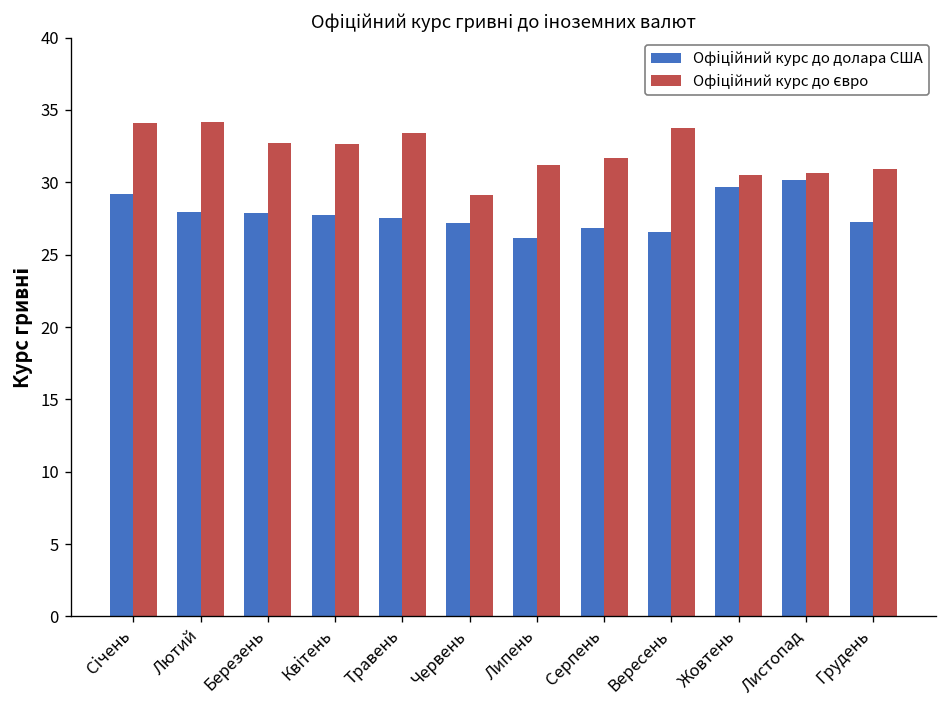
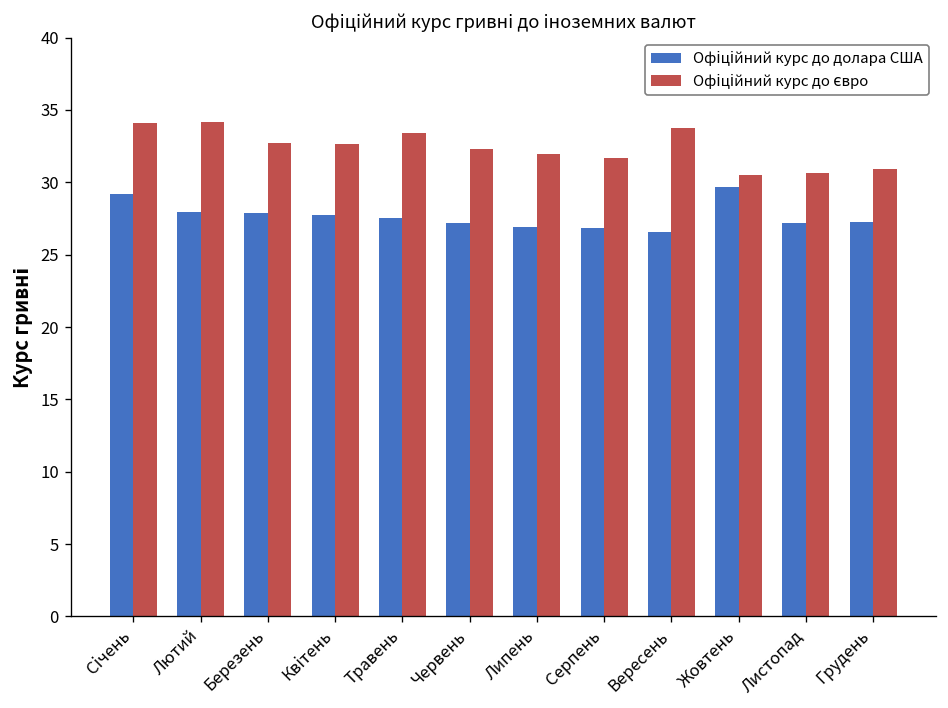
  {
    "Офіційний курс до долара США": {
      "Січень": 29.2,
      "Лютий": 27.9,
      "Березень": 27.9,
      "Квітень": 27.8,
      "Травень": 27.5,
      "Червень": 27.2,
-     "Липень": 26.1,
+     "Липень": 26.9,
      "Серпень": 26.9,
      "Вересень": 26.6,
      "Жовтень": 29.6,
-     "Листопад": 30.2,
+     "Листопад": 27.2,
      "Грудень": 27.3
    },
    "Офіційний курс до євро": {
      "Січень": 34.1,
      "Лютий": 34.1,
      "Березень": 32.7,
      "Квітень": 32.6,
      "Травень": 33.4,
-     "Червень": 29.1,
-     "Липень": 31.2,
+     "Червень": 32.3,
+     "Липень": 31.9,
      "Серпень": 31.7,
      "Вересень": 33.8,
      "Жовтень": 30.5,
      "Листопад": 30.6,
      "Грудень": 30.9
    }
  }
